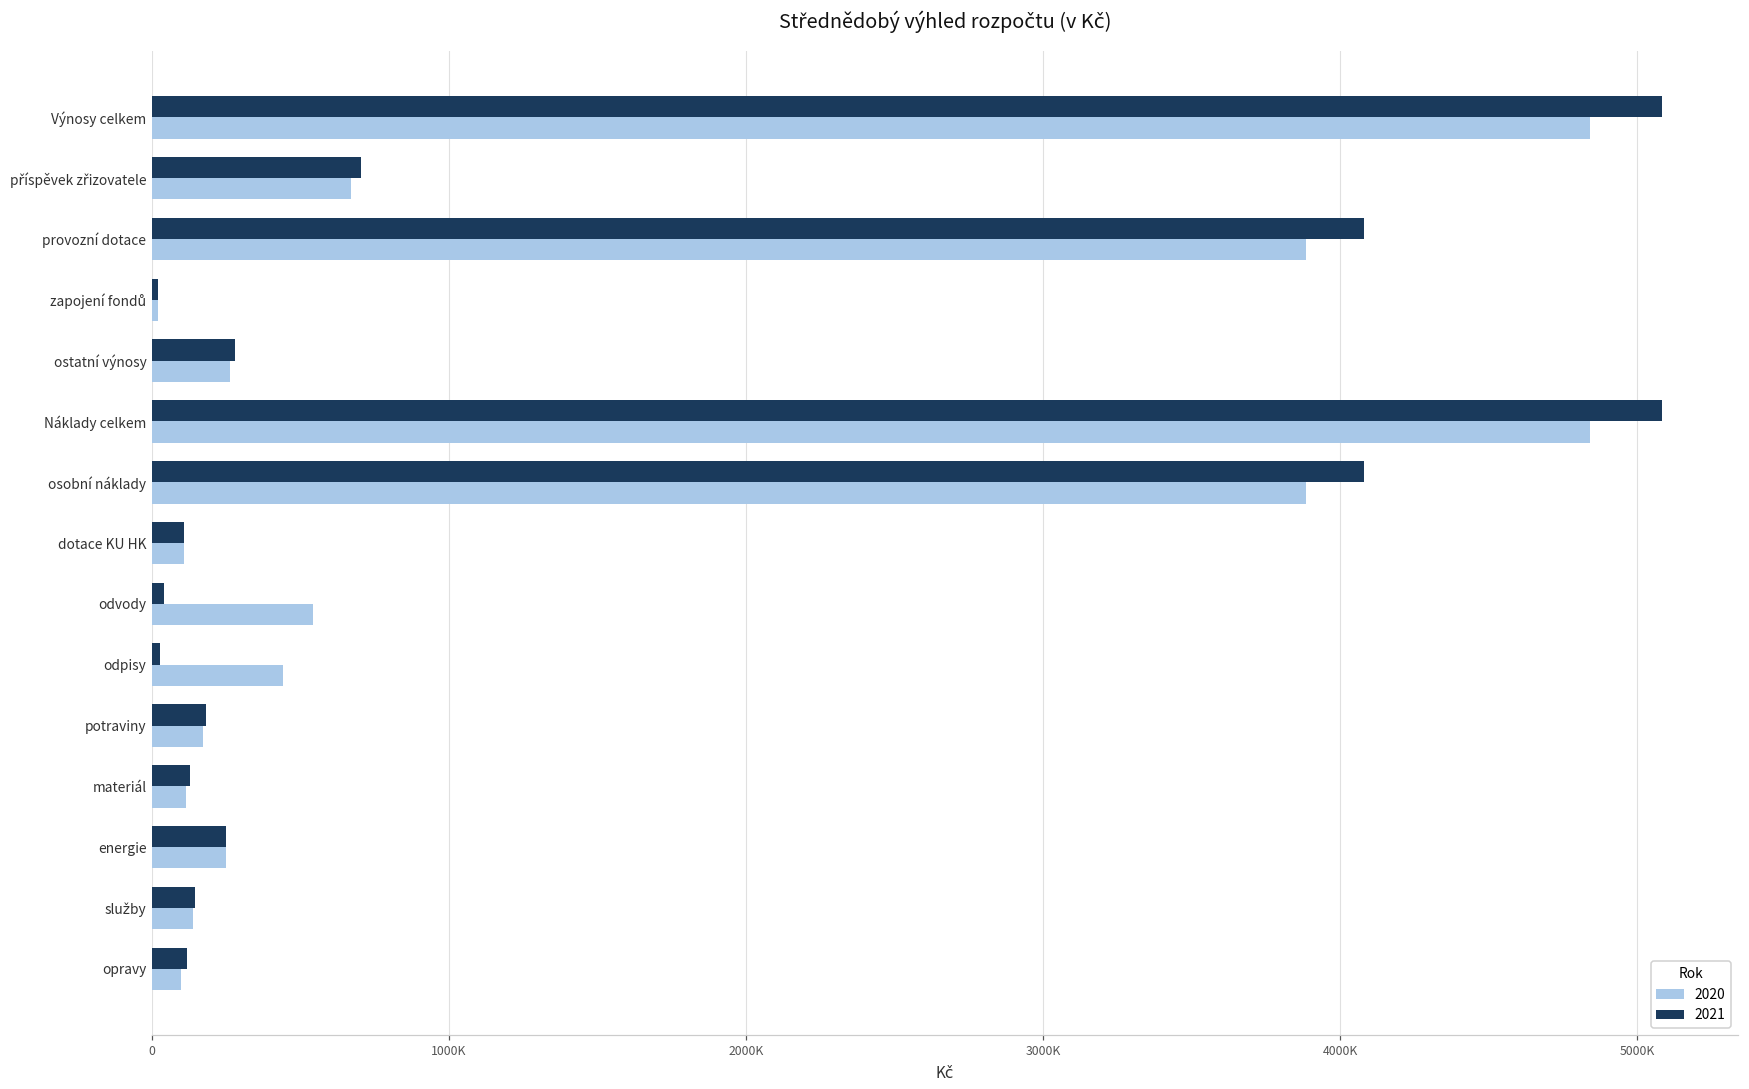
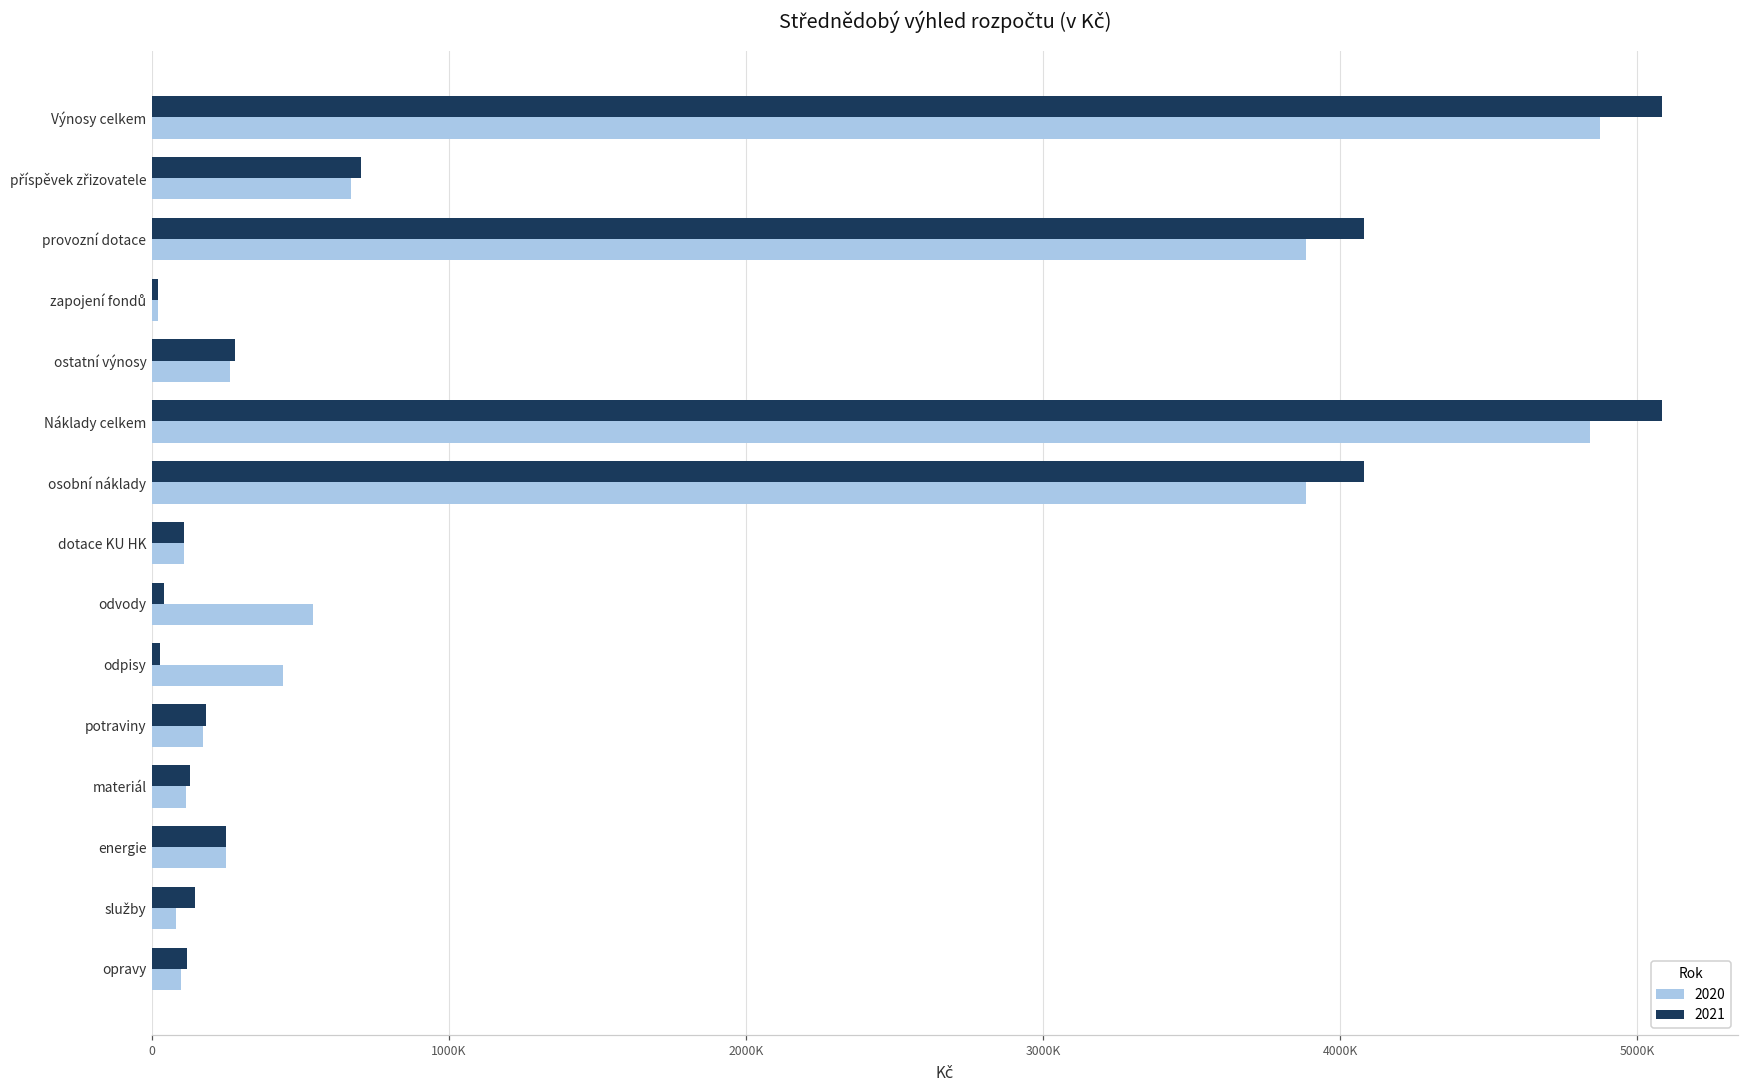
  {
    "2020": {
-     "Výnosy celkem": 4840000,
+     "Výnosy celkem": 4870000,
      "příspěvek zřizovatele": 670000,
      "provozní dotace": 3890000,
      "zapojení fondů": 20000,
      "ostatní výnosy": 260000,
      "Náklady celkem": 4840000,
      "osobní náklady": 3890000,
      "dotace KU HK": 110000,
      "odvody": 540000,
      "odpisy": 440000,
      "potraviny": 170000,
      "materiál": 110000,
      "energie": 250000,
-     "služby": 140000,
+     "služby": 80000,
      "opravy": 100000
    },
    "2021": {
      "Výnosy celkem": 5080000,
      "příspěvek zřizovatele": 710000,
      "provozní dotace": 4080000,
      "zapojení fondů": 20000,
      "ostatní výnosy": 280000,
      "Náklady celkem": 5080000,
      "osobní náklady": 4080000,
      "dotace KU HK": 110000,
      "odvody": 40000,
      "odpisy": 30000,
      "potraviny": 180000,
      "materiál": 130000,
      "energie": 250000,
      "služby": 150000,
      "opravy": 120000
    }
  }
